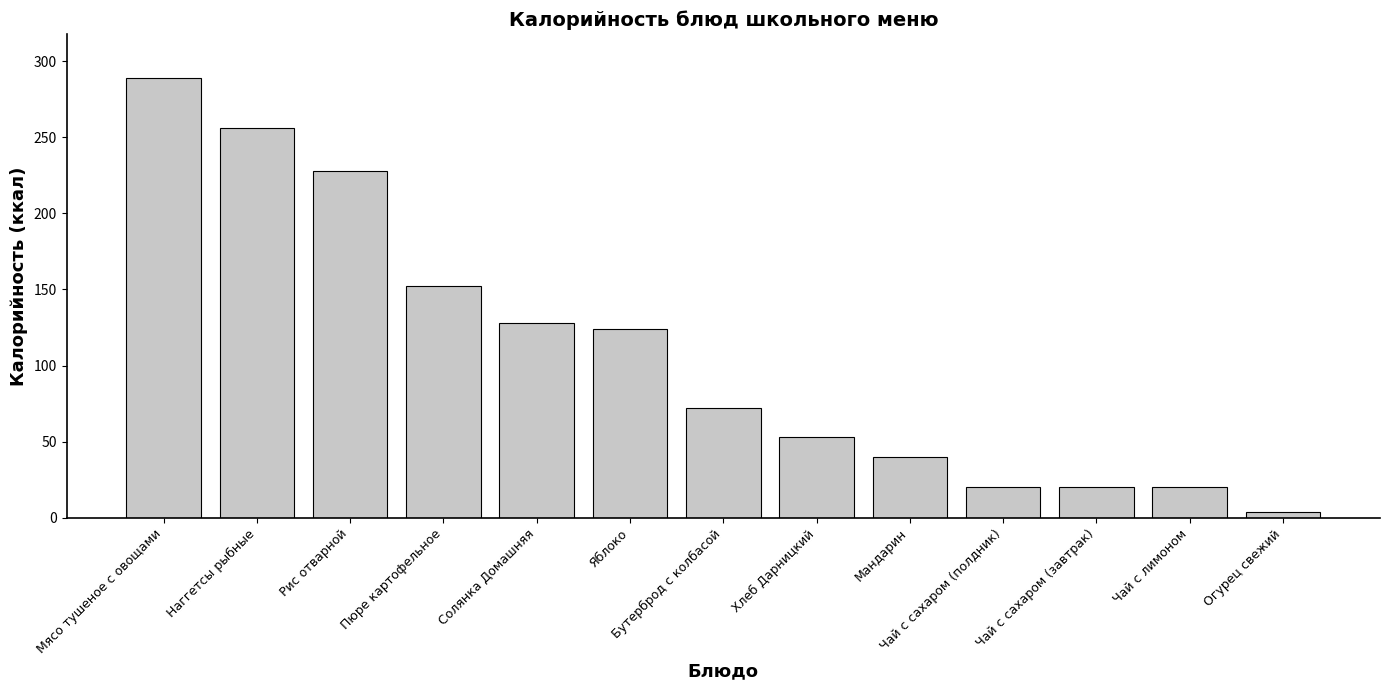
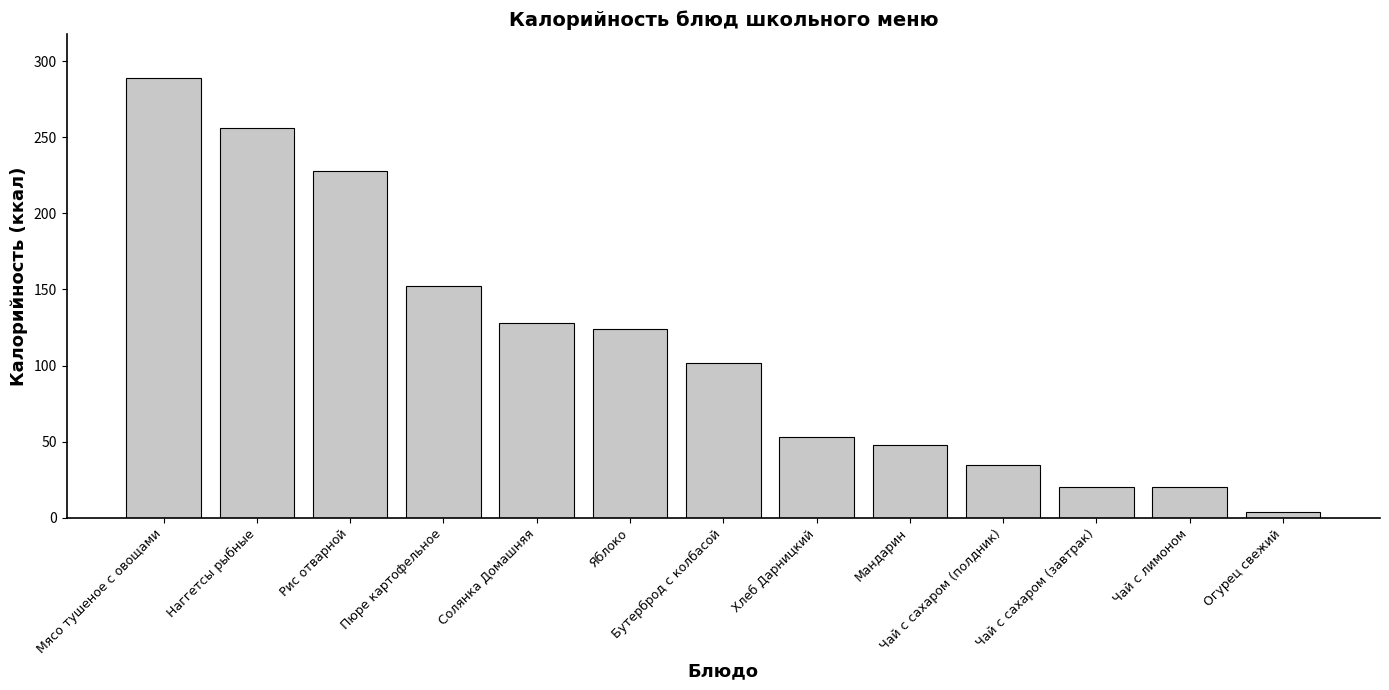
  {
    "Мясо тушеное с овощами": 289,
    "Наггетсы рыбные": 256,
    "Рис отварной": 228,
    "Пюре картофельное": 152,
    "Солянка Домашняя": 128,
    "Яблоко": 124,
-   "Бутерброд с колбасой": 72,
+   "Бутерброд с колбасой": 102,
    "Хлеб Дарницкий": 53,
-   "Мандарин": 40,
-   "Чай с сахаром (полдник)": 20,
+   "Мандарин": 48,
+   "Чай с сахаром (полдник)": 35,
    "Чай с сахаром (завтрак)": 20,
    "Чай с лимоном": 20,
    "Огурец свежий": 4
  }
